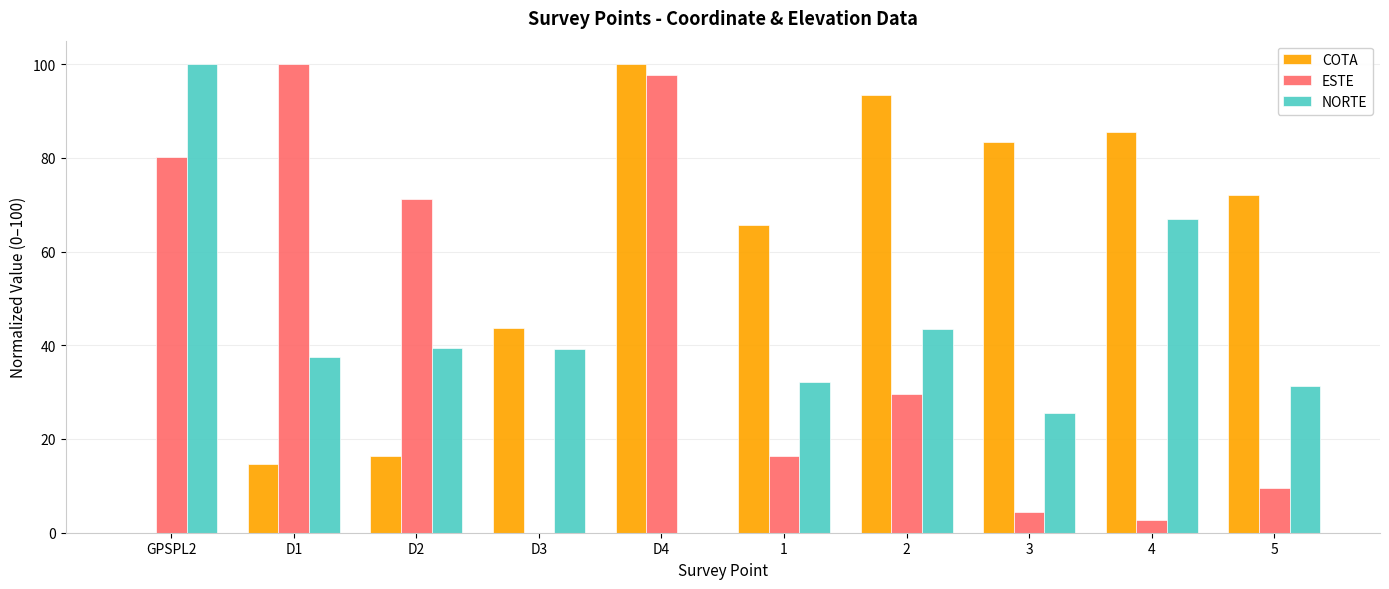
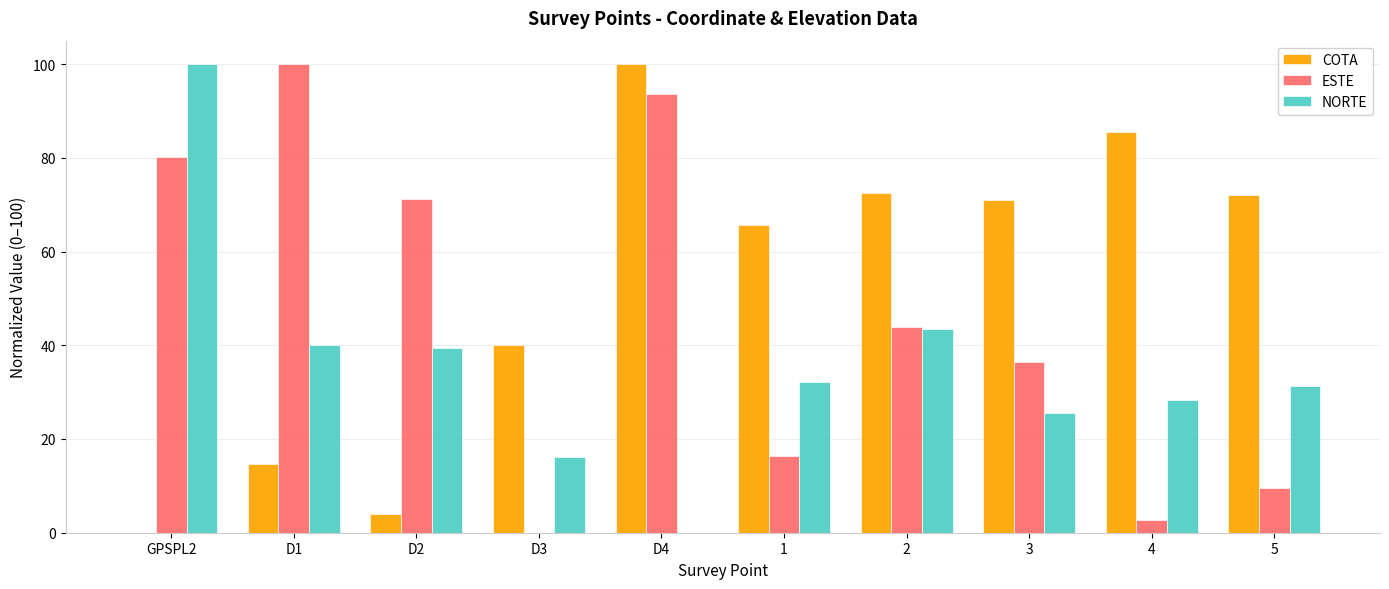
  {
    "COTA": {
      "GPSPL2": 0,
      "D1": 15,
-     "D2": 16,
-     "D3": 44,
+     "D2": 4,
+     "D3": 40,
      "D4": 100,
      "1": 66,
-     "2": 93,
-     "3": 83,
+     "2": 73,
+     "3": 71,
      "4": 85,
      "5": 72
    },
    "ESTE": {
      "GPSPL2": 80,
      "D1": 100,
      "D2": 71,
      "D3": 0,
-     "D4": 98,
+     "D4": 94,
      "1": 16,
-     "2": 30,
-     "3": 4,
+     "2": 44,
+     "3": 36,
      "4": 3,
      "5": 9
    },
    "NORTE": {
      "GPSPL2": 100,
-     "D1": 38,
+     "D1": 40,
      "D2": 39,
-     "D3": 39,
+     "D3": 16,
      "D4": 0,
      "1": 32,
      "2": 44,
      "3": 26,
-     "4": 67,
+     "4": 28,
      "5": 31
    }
  }
